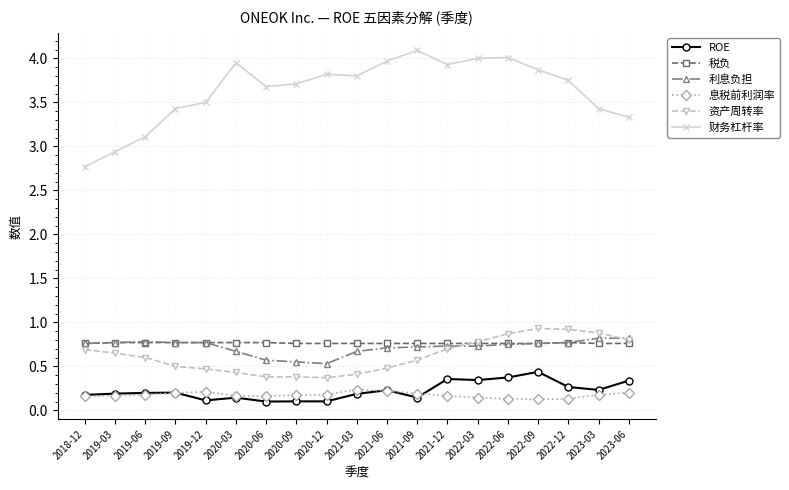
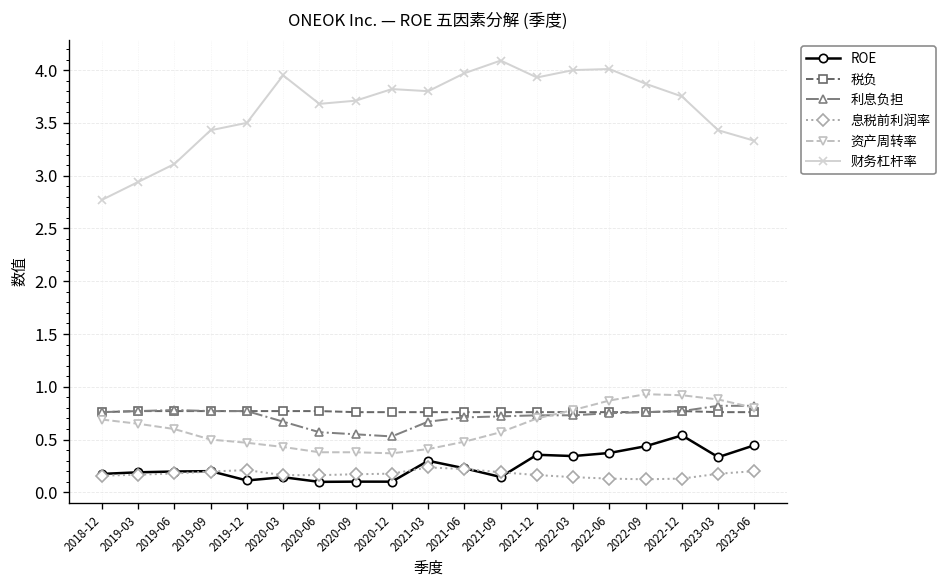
  {
    "ROE": {
      "2019-12": 0.1,
      "2020-06": 0.1,
      "2020-09": 0.1,
      "2020-12": 0.1,
-     "2021-03": 0.2,
+     "2021-03": 0.3,
      "2021-09": 0.1,
      "2021-12": 0.4,
      "2022-03": 0.3,
      "2022-06": 0.4,
      "2022-09": 0.4,
-     "2022-12": 0.3,
-     "2023-03": 0.2,
-     "2023-06": 0.3
+     "2022-12": 0.5,
+     "2023-03": 0.3,
+     "2023-06": 0.4
    }
  }
